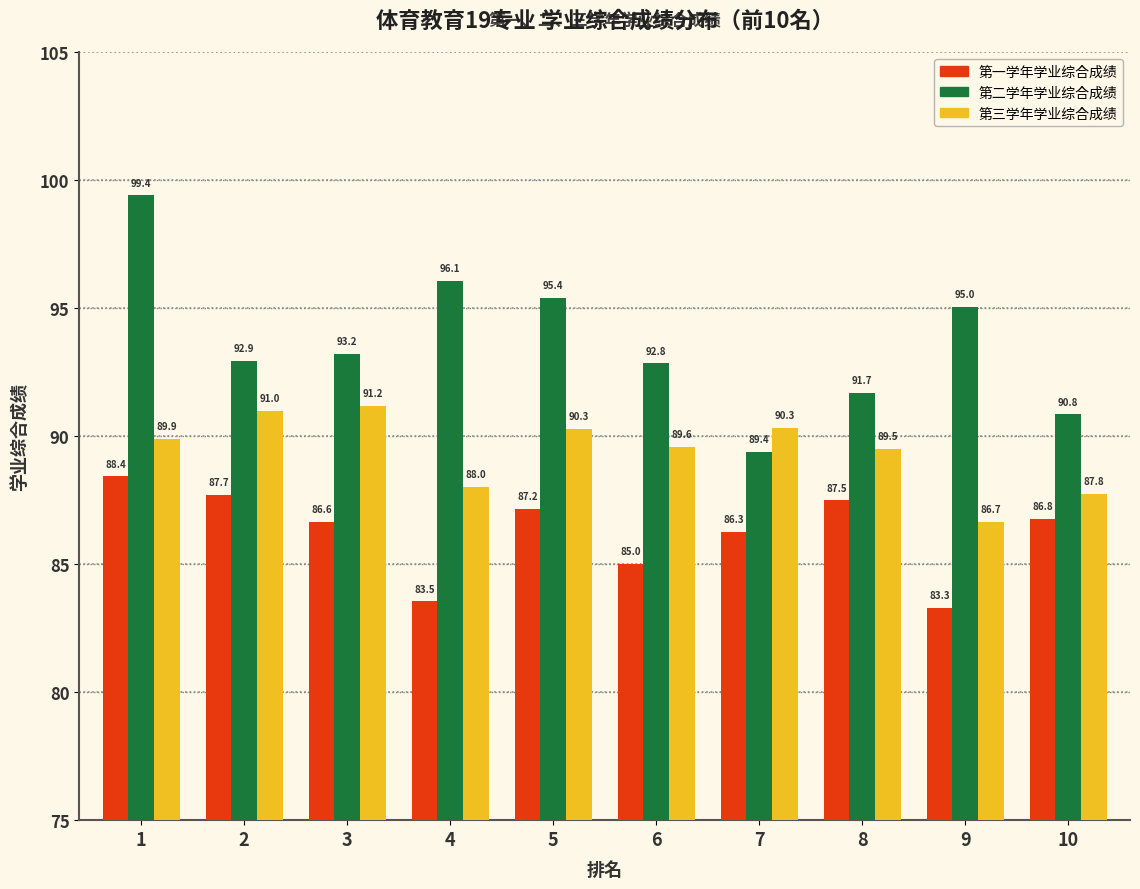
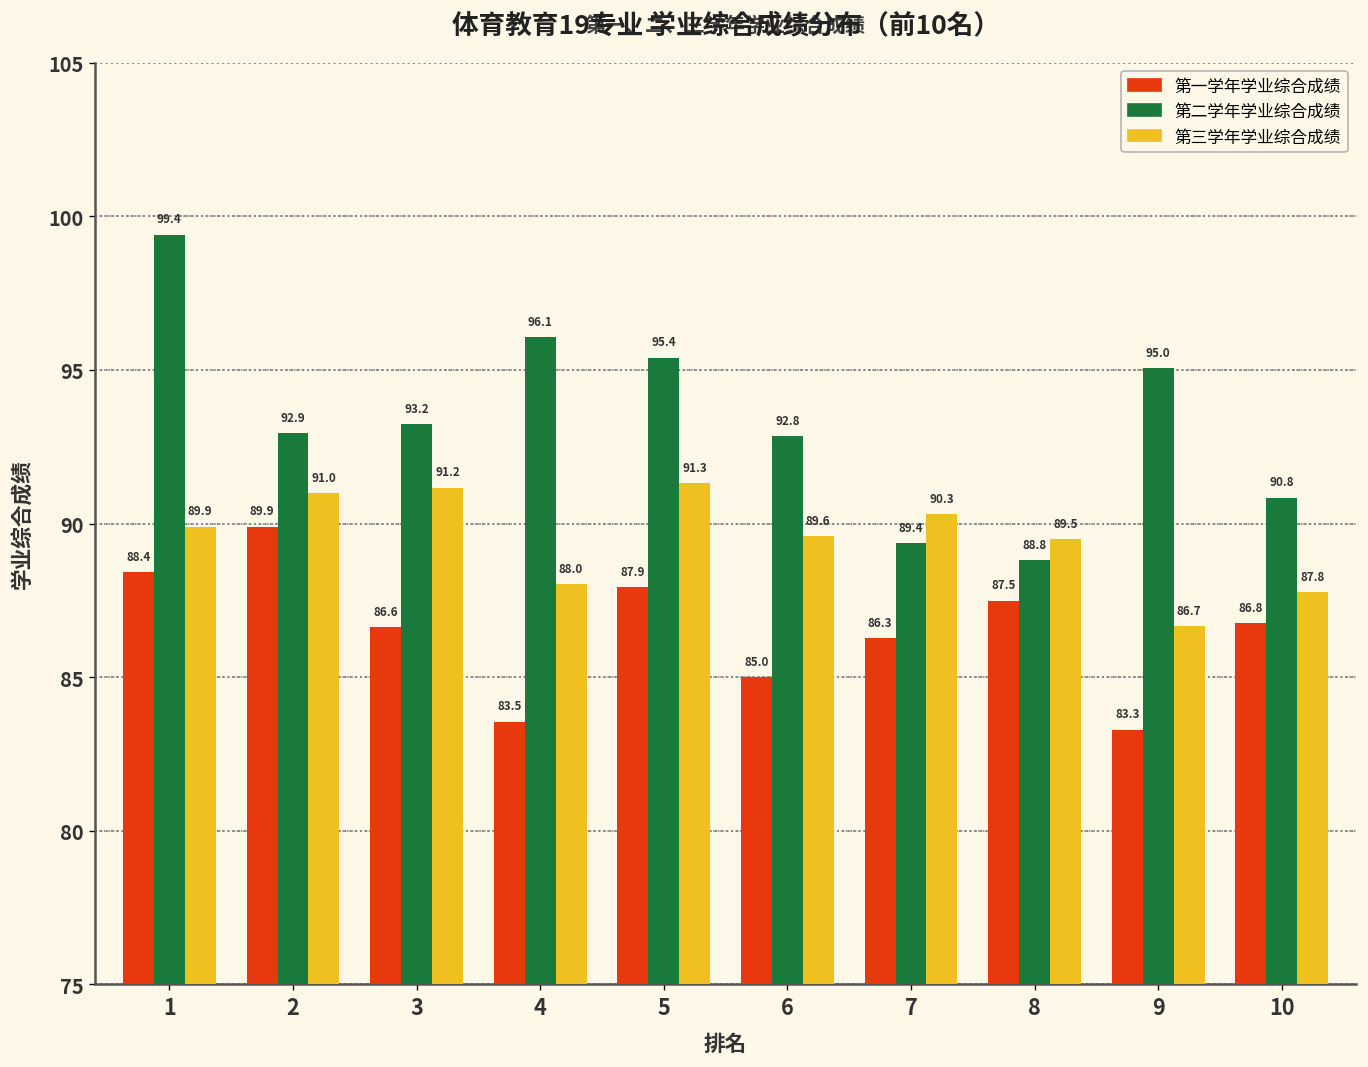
  {
    "第一学年学业综合成绩": {
      "1": 88.4,
-     "2": 87.7,
+     "2": 89.9,
      "3": 86.6,
      "4": 83.5,
-     "5": 87.2,
+     "5": 87.9,
      "6": 85.0,
      "7": 86.3,
      "8": 87.5,
      "9": 83.3,
      "10": 86.8
    },
    "第二学年学业综合成绩": {
      "1": 99.4,
      "2": 92.9,
      "3": 93.2,
      "4": 96.1,
      "5": 95.4,
      "6": 92.8,
      "7": 89.4,
-     "8": 91.7,
+     "8": 88.8,
      "9": 95.0,
      "10": 90.8
    },
    "第三学年学业综合成绩": {
      "1": 89.9,
      "2": 91.0,
      "3": 91.2,
      "4": 88.0,
-     "5": 90.3,
+     "5": 91.3,
      "6": 89.6,
      "7": 90.3,
      "8": 89.5,
      "9": 86.7,
      "10": 87.8
    }
  }
